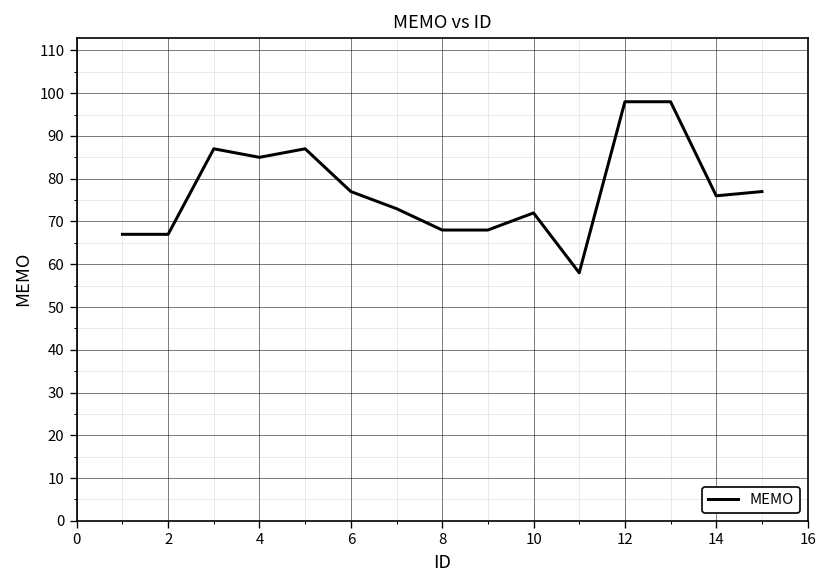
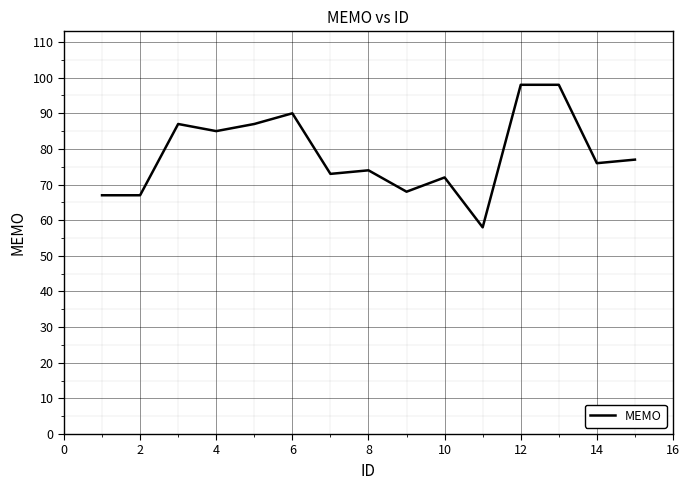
  {
    "2": 67,
    "4": 85,
-   "6": 77,
-   "8": 68,
+   "6": 90,
+   "8": 74,
    "10": 72,
    "12": 98,
    "14": 76
  }
